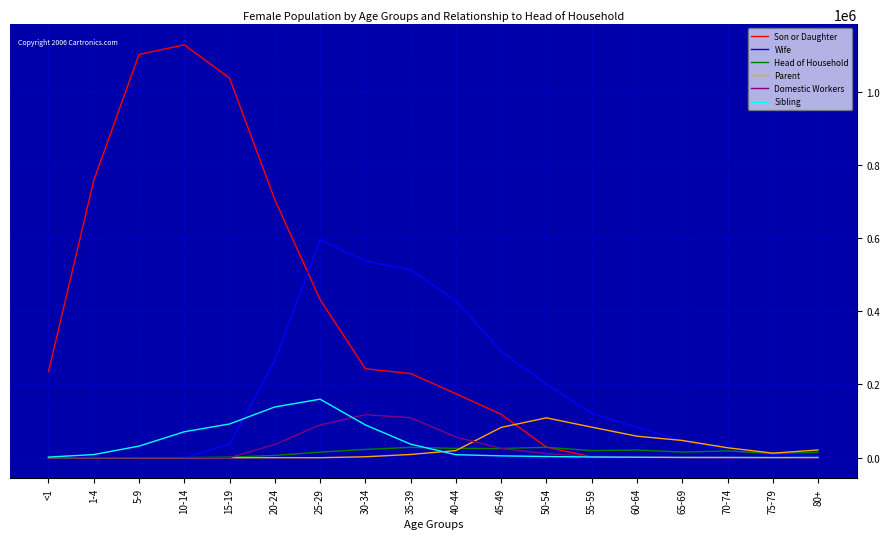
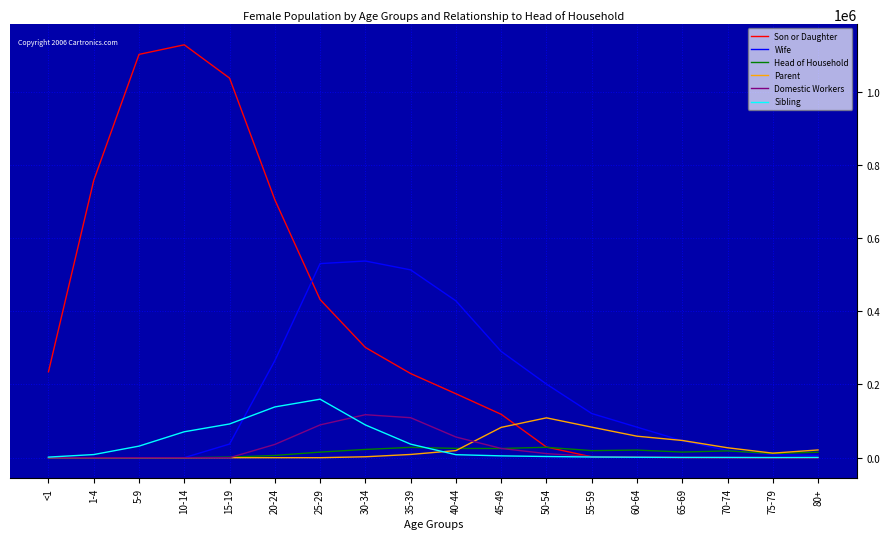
  {
    "Son or Daughter": {
      "<1": 230000,
      "1-4": 760000,
      "10-14": 1130000,
      "15-19": 1040000,
      "20-24": 700000,
      "25-29": 430000,
-     "30-34": 240000,
+     "30-34": 300000,
      "35-39": 230000,
      "40-44": 170000,
      "45-49": 120000
    },
    "Wife": {
      "15-19": 40000,
      "20-24": 260000,
-     "25-29": 600000,
+     "25-29": 530000,
      "30-34": 540000,
      "35-39": 510000,
      "40-44": 430000,
      "45-49": 290000,
      "50-54": 200000,
      "55-59": 120000,
      "60-64": 80000
    },
    "Head of Household": {
      "25-29": 20000,
      "30-34": 20000,
      "35-39": 30000,
      "55-59": 20000,
      "60-64": 20000,
      "65-69": 20000
    },
    "Parent": {
      "25-29": 0,
      "30-34": 0,
      "35-39": 10000,
      "45-49": 80000,
      "50-54": 110000,
      "55-59": 80000,
      "60-64": 60000,
      "70-74": 30000
    },
    "Domestic Workers": {
      "20-24": 40000,
      "25-29": 90000,
      "30-34": 120000,
      "35-39": 110000,
      "40-44": 60000,
      "50-54": 10000
    },
    "Sibling": {
      "1-4": 10000,
      "5-9": 30000,
      "10-14": 70000,
      "15-19": 90000,
      "20-24": 140000,
      "25-29": 160000,
      "30-34": 90000,
      "35-39": 40000,
      "40-44": 10000,
      "45-49": 10000,
      "50-54": 0
    }
  }
